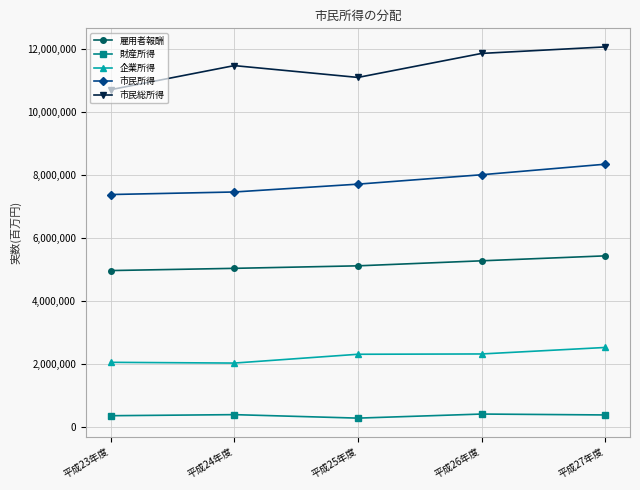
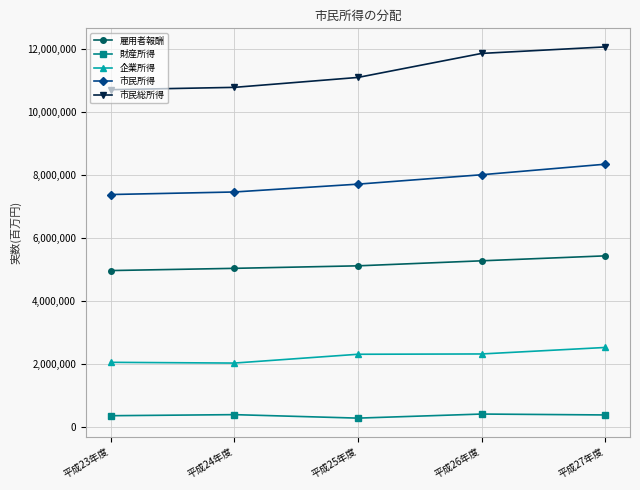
  {
    "市民総所得": {
-     "平成24年度": "11,500,000",
+     "平成24年度": "10,800,000",
      "平成25年度": "11,100,000",
      "平成26年度": "11,900,000",
      "平成27年度": "12,100,000"
    }
  }
